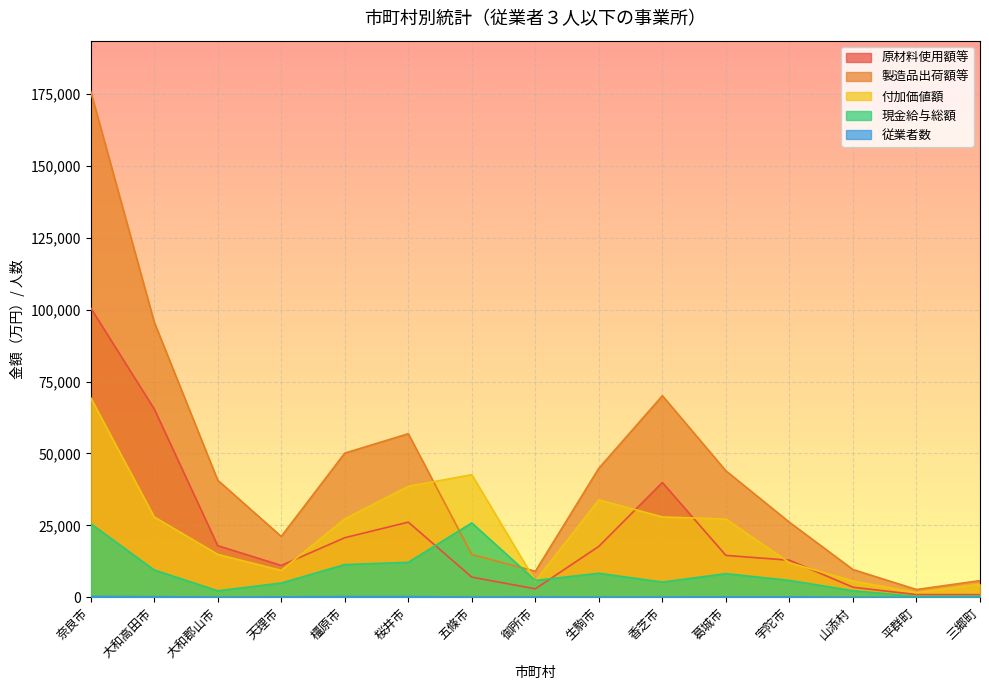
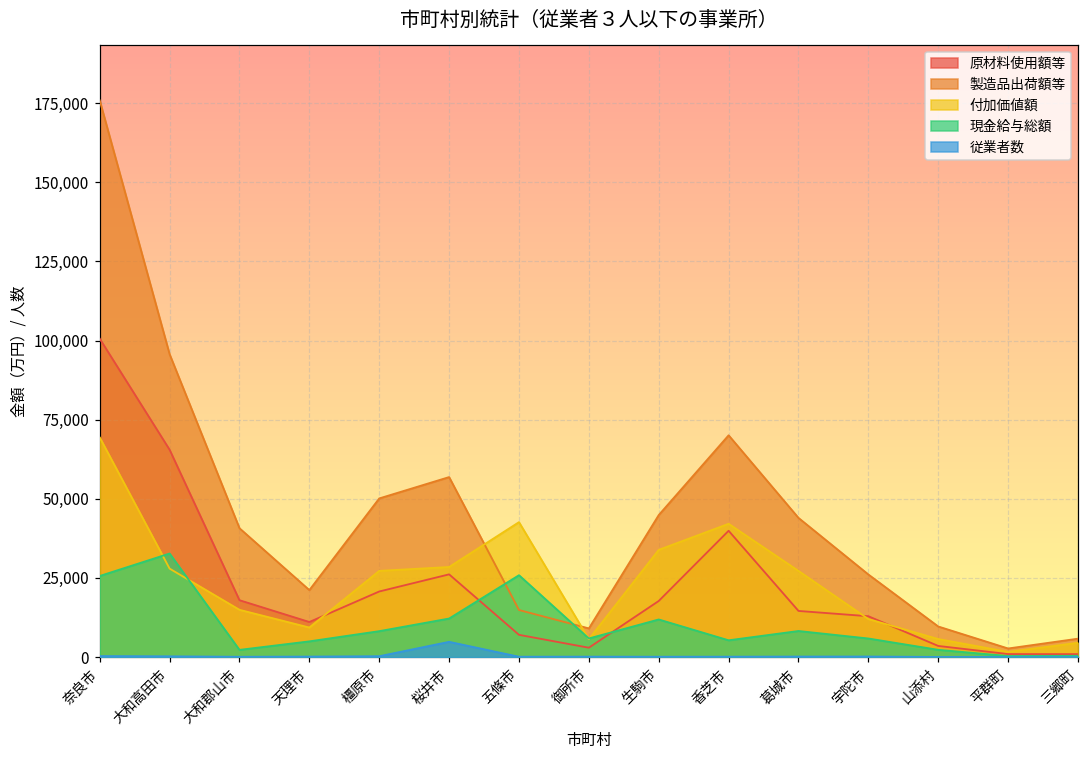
  {
    "付加価値額": {
      "奈良市": "69,000",
      "大和高田市": "28,000",
      "大和郡山市": "15,000",
      "天理市": "9,000",
      "橿原市": "27,000",
-     "桜井市": "39,000",
+     "桜井市": "28,000",
      "五條市": "43,000",
      "生駒市": "34,000",
-     "香芝市": "28,000",
+     "香芝市": "42,000",
      "葛城市": "27,000",
      "宇陀市": "12,000",
      "山添村": "6,000",
      "三郷町": "5,000"
    },
    "現金給与総額": {
      "奈良市": "26,000",
-     "大和高田市": "10,000",
+     "大和高田市": "33,000",
      "大和郡山市": "2,000",
      "天理市": "5,000",
-     "橿原市": "11,000",
+     "橿原市": "8,000",
      "桜井市": "12,000",
      "五條市": "26,000",
-     "生駒市": "8,000",
+     "生駒市": "12,000",
      "香芝市": "5,000",
      "葛城市": "8,000",
      "宇陀市": "6,000",
      "山添村": "2,000"
    },
    "従業者数": {
      "奈良市": "0",
      "大和高田市": "0",
      "大和郡山市": "0",
      "天理市": "0",
      "橿原市": "0",
-     "桜井市": "0",
+     "桜井市": "5,000",
      "五條市": "0",
      "御所市": "0",
      "生駒市": "0",
      "香芝市": "0",
      "葛城市": "0",
      "宇陀市": "0",
      "山添村": "0"
    }
  }
